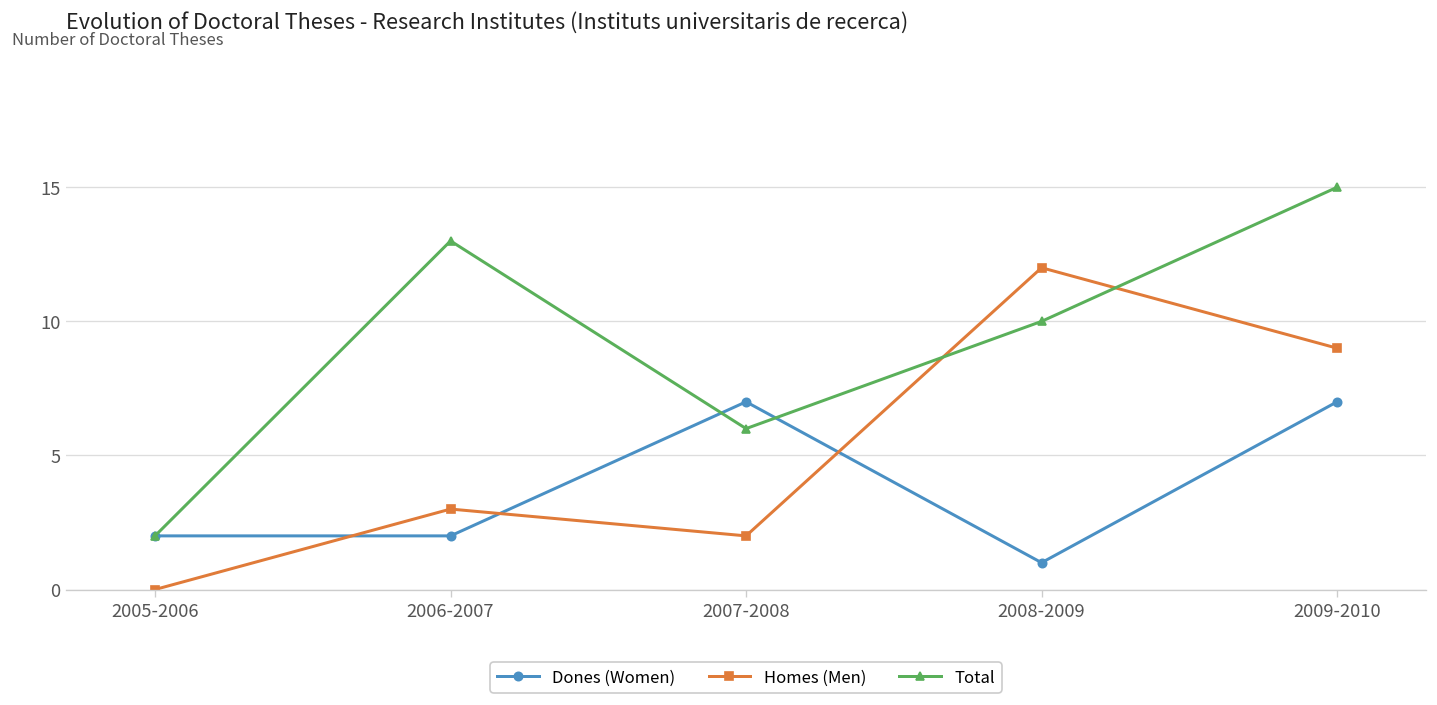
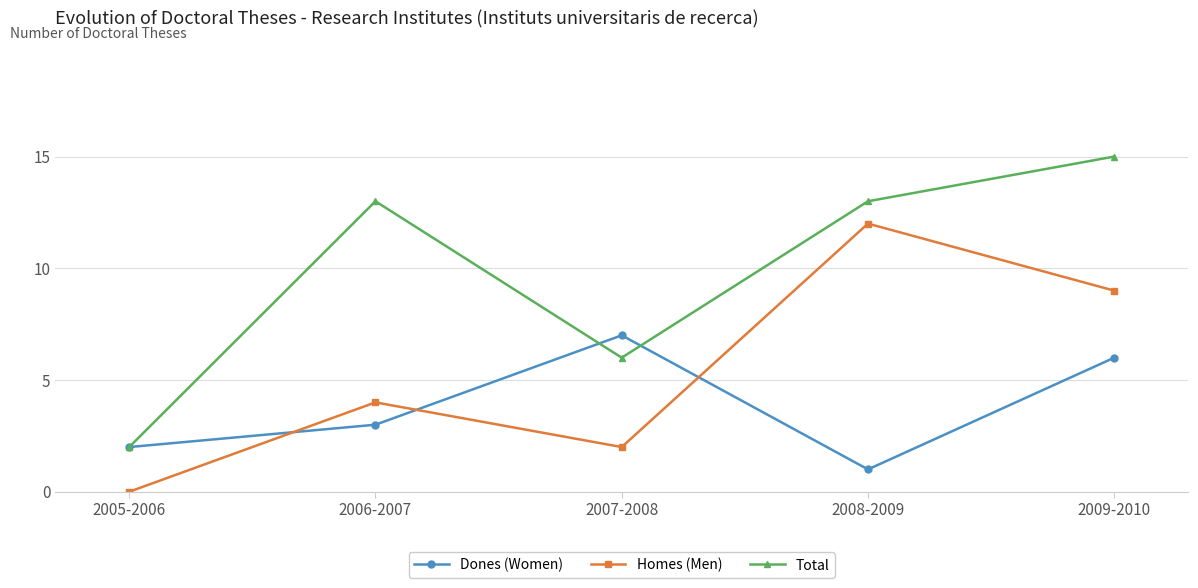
  {
    "Dones (Women)": {
-     "2006-2007": 2,
+     "2006-2007": 3,
      "2007-2008": 7,
      "2008-2009": 1,
-     "2009-2010": 7
+     "2009-2010": 6
    },
    "Homes (Men)": {
      "2005-2006": 0,
-     "2006-2007": 3,
+     "2006-2007": 4,
      "2007-2008": 2,
      "2008-2009": 12,
      "2009-2010": 9
    },
    "Total": {
      "2006-2007": 13,
      "2007-2008": 6,
-     "2008-2009": 10,
+     "2008-2009": 13,
      "2009-2010": 15
    }
  }
